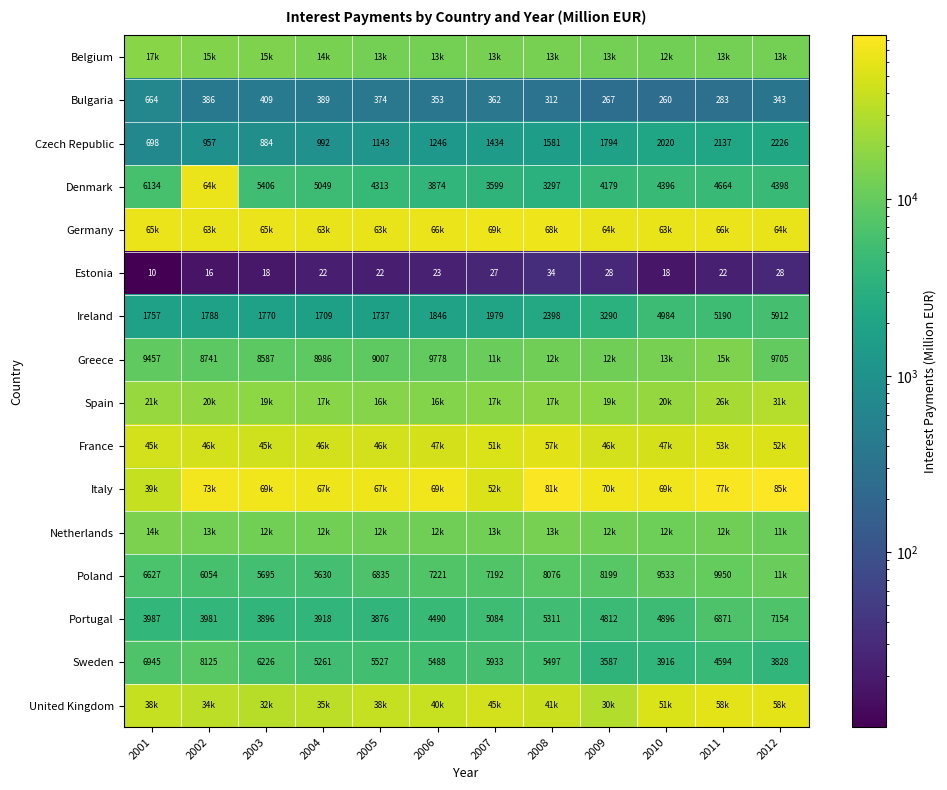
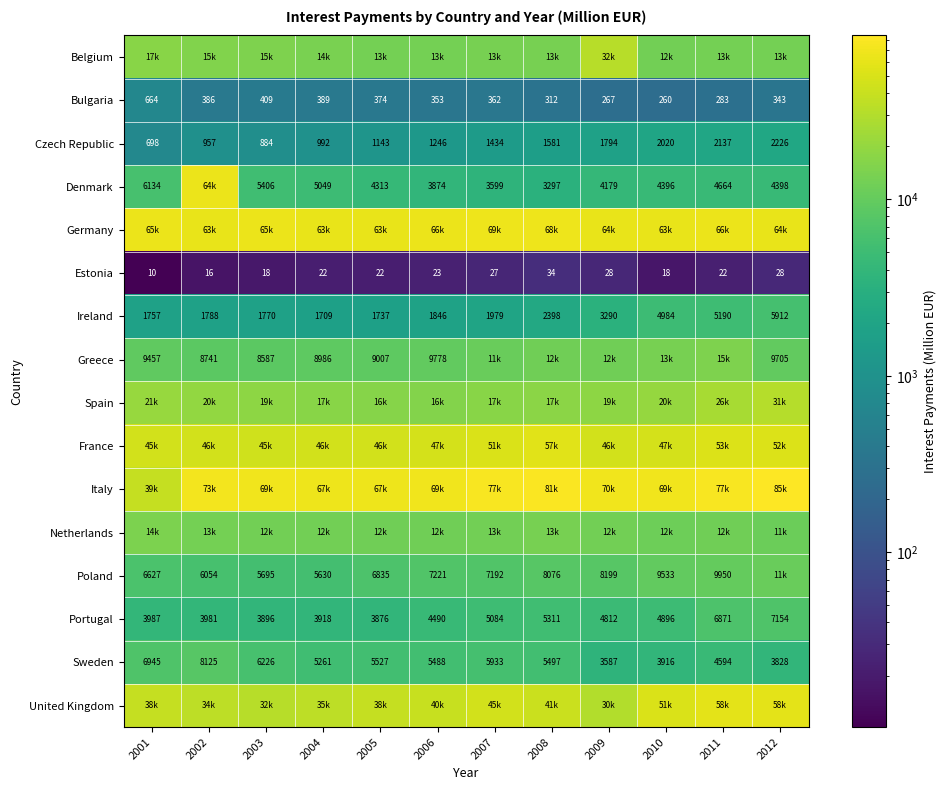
  {
    "Belgium": {
      "2001": "17k",
      "2002": "15k",
      "2003": "15k",
      "2004": "14k",
      "2005": "13k",
      "2006": "13k",
      "2007": "13k",
      "2008": "13k",
-     "2009": "13k",
+     "2009": "32k",
      "2010": "12k",
      "2011": "13k",
      "2012": "13k"
    },
    "Bulgaria": {
      "2001": "664",
      "2002": "386",
      "2003": "409",
      "2004": "389",
      "2005": "374",
      "2006": "353",
      "2007": "362",
      "2008": "312",
      "2009": "267",
      "2010": "260",
      "2011": "283",
      "2012": "343"
    },
    "Czech Republic": {
      "2001": "698",
      "2002": "957",
      "2003": "884",
      "2004": "992",
      "2005": "1143",
      "2006": "1246",
      "2007": "1434",
      "2008": "1581",
      "2009": "1794",
      "2010": "2020",
      "2011": "2137",
      "2012": "2226"
    },
    "Denmark": {
      "2001": "6134",
      "2002": "64k",
      "2003": "5406",
      "2004": "5049",
      "2005": "4313",
      "2006": "3874",
      "2007": "3599",
      "2008": "3297",
      "2009": "4179",
      "2010": "4396",
      "2011": "4664",
      "2012": "4398"
    },
    "Germany": {
      "2001": "65k",
      "2002": "63k",
      "2003": "65k",
      "2004": "63k",
      "2005": "63k",
      "2006": "66k",
      "2007": "69k",
      "2008": "68k",
      "2009": "64k",
      "2010": "63k",
      "2011": "66k",
      "2012": "64k"
    },
    "Estonia": {
      "2001": "10",
      "2002": "16",
      "2003": "18",
      "2004": "22",
      "2005": "22",
      "2006": "23",
      "2007": "27",
      "2008": "34",
      "2009": "28",
      "2010": "18",
      "2011": "22",
      "2012": "28"
    },
    "Ireland": {
      "2001": "1757",
      "2002": "1788",
      "2003": "1770",
      "2004": "1709",
      "2005": "1737",
      "2006": "1846",
      "2007": "1979",
      "2008": "2398",
      "2009": "3290",
      "2010": "4984",
      "2011": "5190",
      "2012": "5912"
    },
    "Greece": {
      "2001": "9457",
      "2002": "8741",
      "2003": "8587",
      "2004": "8986",
      "2005": "9007",
      "2006": "9778",
      "2007": "11k",
      "2008": "12k",
      "2009": "12k",
      "2010": "13k",
      "2011": "15k",
      "2012": "9705"
    },
    "Spain": {
      "2001": "21k",
      "2002": "20k",
      "2003": "19k",
      "2004": "17k",
      "2005": "16k",
      "2006": "16k",
      "2007": "17k",
      "2008": "17k",
      "2009": "19k",
      "2010": "20k",
      "2011": "26k",
      "2012": "31k"
    },
    "France": {
      "2001": "45k",
      "2002": "46k",
      "2003": "45k",
      "2004": "46k",
      "2005": "46k",
      "2006": "47k",
      "2007": "51k",
      "2008": "57k",
      "2009": "46k",
      "2010": "47k",
      "2011": "53k",
      "2012": "52k"
    },
    "Italy": {
      "2001": "39k",
      "2002": "73k",
      "2003": "69k",
      "2004": "67k",
      "2005": "67k",
      "2006": "69k",
-     "2007": "52k",
+     "2007": "77k",
      "2008": "81k",
      "2009": "70k",
      "2010": "69k",
      "2011": "77k",
      "2012": "85k"
    },
    "Netherlands": {
      "2001": "14k",
      "2002": "13k",
      "2003": "12k",
      "2004": "12k",
      "2005": "12k",
      "2006": "12k",
      "2007": "13k",
      "2008": "13k",
      "2009": "12k",
      "2010": "12k",
      "2011": "12k",
      "2012": "11k"
    },
    "Poland": {
      "2001": "6627",
      "2002": "6054",
      "2003": "5695",
      "2004": "5630",
      "2005": "6835",
      "2006": "7221",
      "2007": "7192",
      "2008": "8076",
      "2009": "8199",
      "2010": "9533",
      "2011": "9950",
      "2012": "11k"
    },
    "Portugal": {
      "2001": "3987",
      "2002": "3981",
      "2003": "3896",
      "2004": "3918",
      "2005": "3876",
      "2006": "4490",
      "2007": "5084",
      "2008": "5311",
      "2009": "4812",
      "2010": "4896",
      "2011": "6871",
      "2012": "7154"
    },
    "Sweden": {
      "2001": "6945",
      "2002": "8125",
      "2003": "6226",
      "2004": "5261",
      "2005": "5527",
      "2006": "5488",
      "2007": "5933",
      "2008": "5497",
      "2009": "3587",
      "2010": "3916",
      "2011": "4594",
      "2012": "3828"
    },
    "United Kingdom": {
      "2001": "38k",
      "2002": "34k",
      "2003": "32k",
      "2004": "35k",
      "2005": "38k",
      "2006": "40k",
      "2007": "45k",
      "2008": "41k",
      "2009": "30k",
      "2010": "51k",
      "2011": "58k",
      "2012": "58k"
    }
  }
